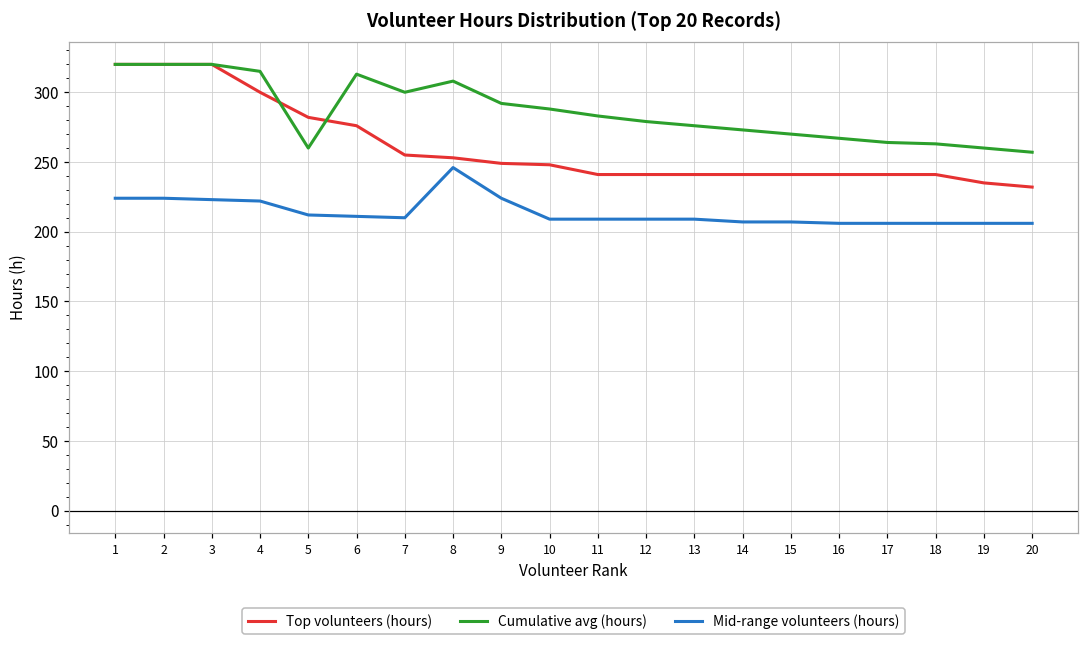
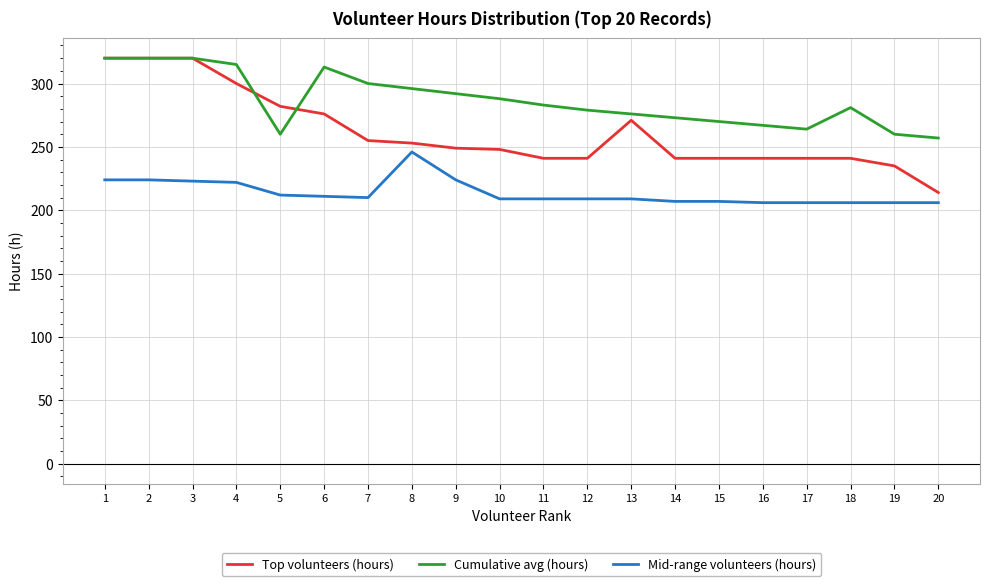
  {
    "Top volunteers (hours)": {
      "4": 300,
      "5": 282,
      "6": 276,
      "7": 255,
      "8": 253,
      "9": 249,
      "10": 248,
      "11": 241,
      "12": 241,
-     "13": 241,
+     "13": 271,
      "14": 241,
      "15": 241,
      "16": 241,
      "17": 241,
      "18": 241,
      "19": 235,
-     "20": 232
+     "20": 214
    },
    "Cumulative avg (hours)": {
      "4": 315,
      "5": 260,
      "6": 313,
      "7": 300,
-     "8": 308,
+     "8": 296,
      "9": 292,
      "10": 288,
      "11": 283,
      "12": 279,
      "13": 276,
      "14": 273,
      "15": 270,
      "16": 267,
      "17": 264,
-     "18": 263,
+     "18": 281,
      "19": 260,
      "20": 257
    },
    "Mid-range volunteers (hours)": {
      "1": 224,
      "2": 224,
      "3": 223,
      "4": 222,
      "5": 212,
      "6": 211,
      "7": 210,
      "8": 246,
      "9": 224,
      "10": 209,
      "11": 209,
      "12": 209,
      "13": 209,
      "14": 207,
      "15": 207,
      "16": 206,
      "17": 206,
      "18": 206,
      "19": 206,
      "20": 206
    }
  }
